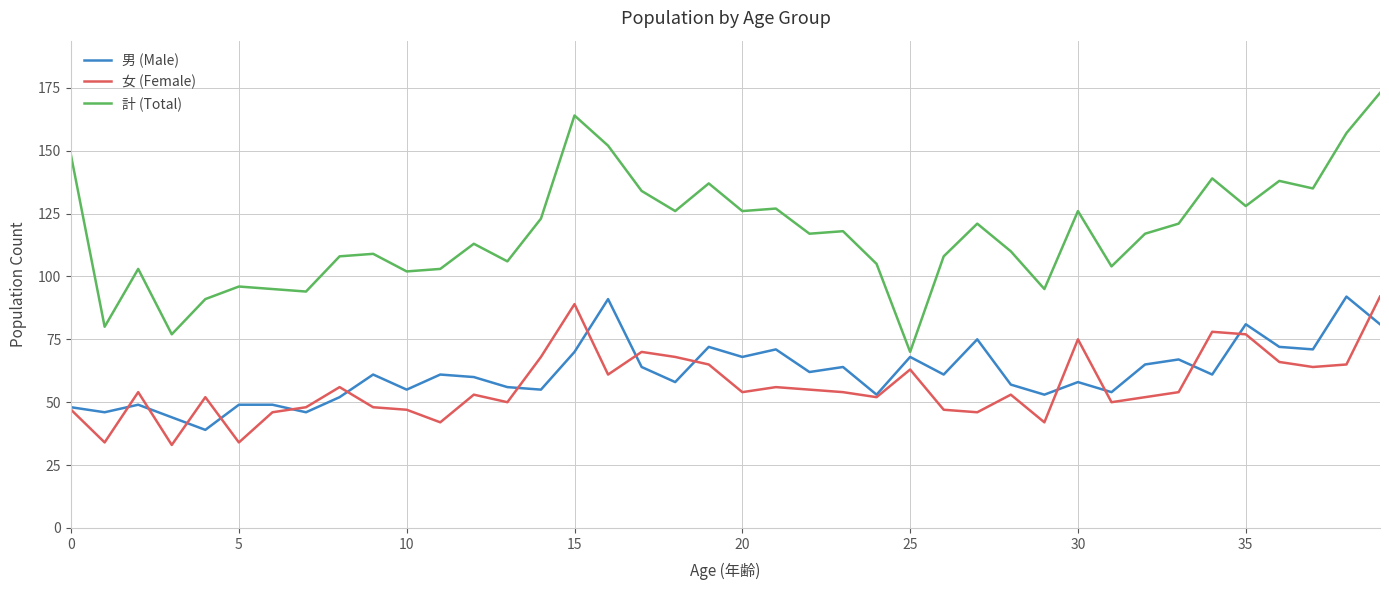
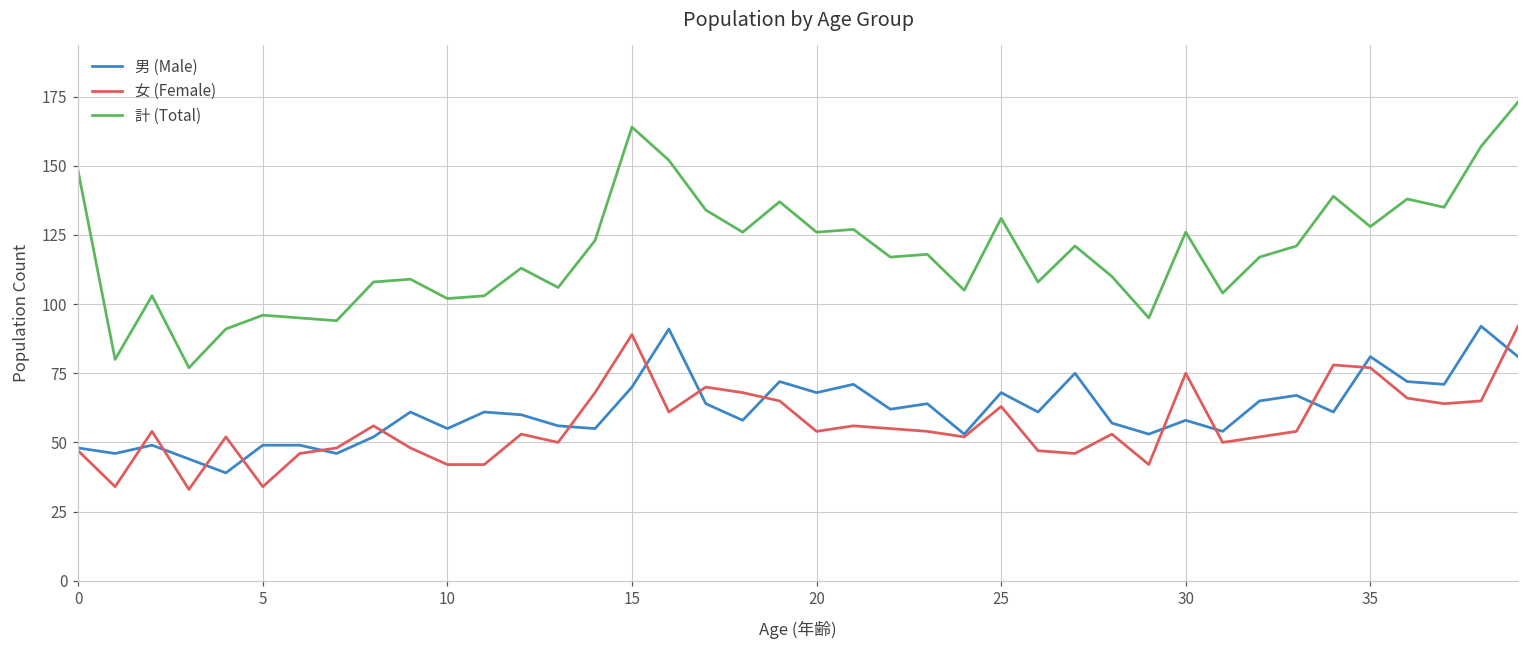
  {
    "男 (Male)": {
      "5": 49,
      "10": 55,
      "15": 70,
      "20": 68,
      "25": 68,
      "30": 58,
      "35": 81
    },
    "女 (Female)": {
      "5": 34,
-     "10": 47,
+     "10": 42,
      "15": 89,
      "20": 54,
      "25": 63,
      "30": 75,
      "35": 77
    },
    "計 (Total)": {
      "0": 148,
      "5": 96,
      "10": 102,
      "15": 164,
      "20": 126,
-     "25": 70,
+     "25": 131,
      "30": 126,
      "35": 128
    }
  }
